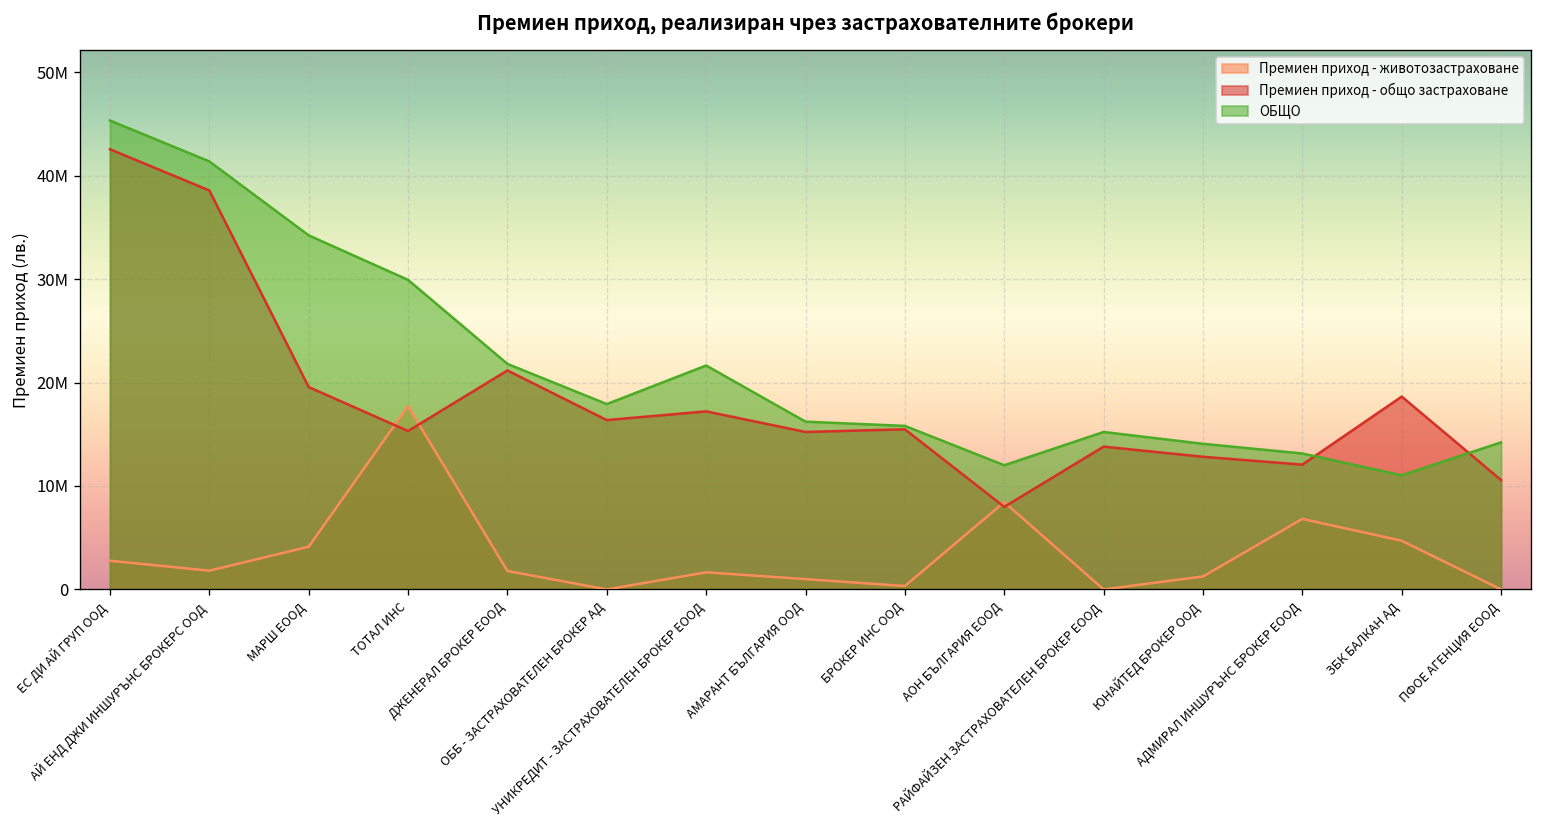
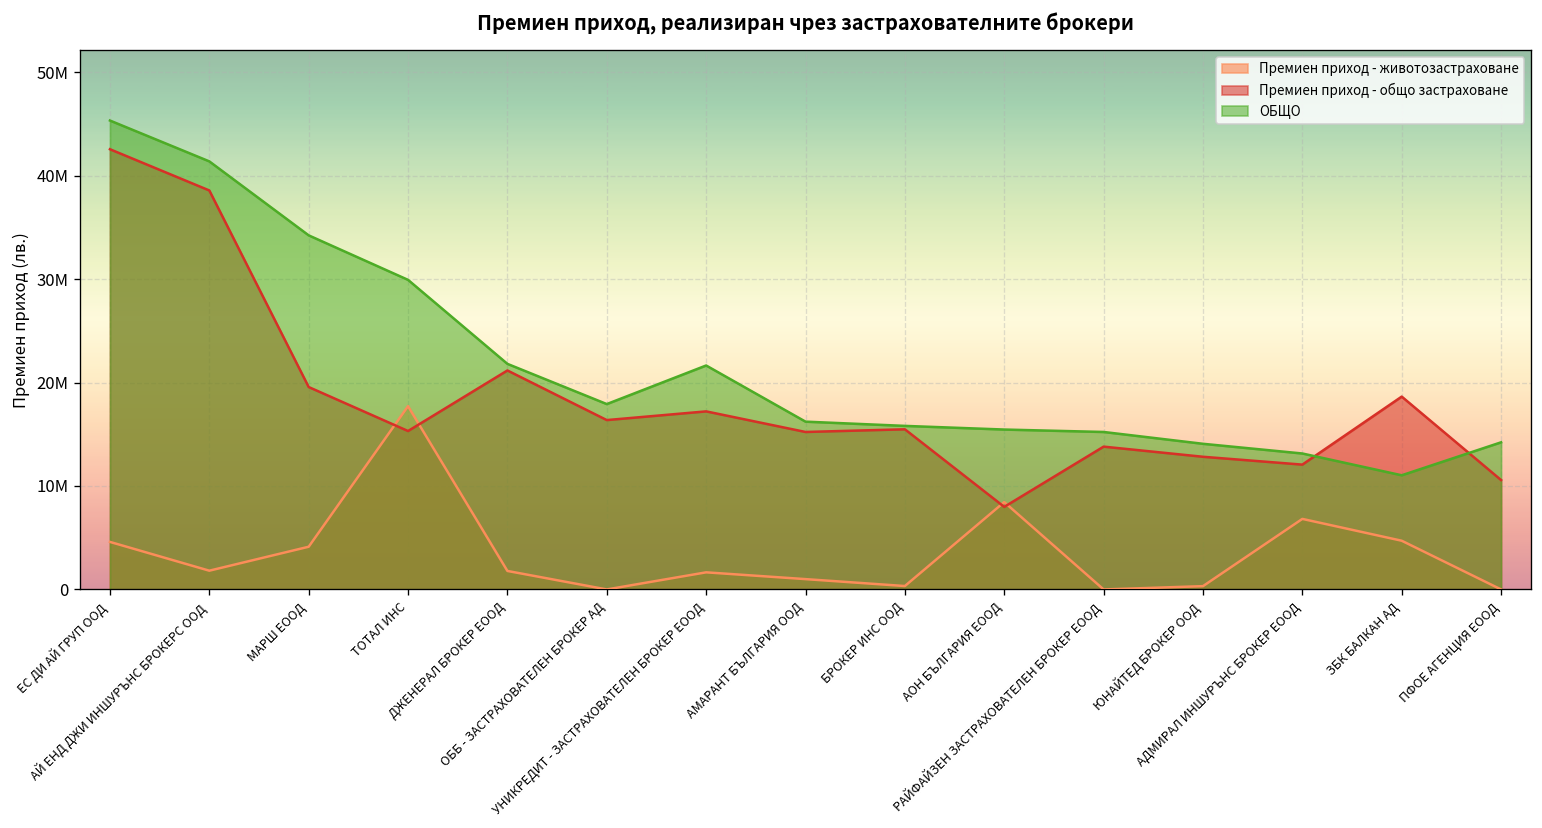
  {
    "Премиен приход - животозастраховане": {
-     "ЕС ДИ АЙ ГРУП ООД": "3М",
+     "ЕС ДИ АЙ ГРУП ООД": "5М",
      "АЙ ЕНД ДЖИ ИНШУРЪНС БРОКЕРС ООД": "2М",
      "МАРШ ЕООД": "4М",
      "ТОТАЛ ИНС": "18М",
      "ДЖЕНЕРАЛ БРОКЕР ЕООД": "2М",
      "ОББ - ЗАСТРАХОВАТЕЛЕН БРОКЕР АД": "0М",
      "УНИКРЕДИТ - ЗАСТРАХОВАТЕЛЕН БРОКЕР ЕООД": "2М",
      "АМАРАНТ БЪЛГАРИЯ ООД": "1М",
      "БРОКЕР ИНС ООД": "0М",
      "АОН БЪЛГАРИЯ ЕООД": "8М",
      "РАЙФАЙЗЕН ЗАСТРАХОВАТЕЛЕН БРОКЕР ЕООД": "0М",
-     "ЮНАЙТЕД БРОКЕР ООД": "1М",
+     "ЮНАЙТЕД БРОКЕР ООД": "0М",
      "АДМИРАЛ ИНШУРЪНС БРОКЕР ЕООД": "7М",
      "ЗБК БАЛКАН АД": "5М",
      "ПФОЕ АГЕНЦИЯ ЕООД": "0М"
    },
    "Премиен приход - общо застраховане": {
      "ЕС ДИ АЙ ГРУП ООД": "43М",
      "АЙ ЕНД ДЖИ ИНШУРЪНС БРОКЕРС ООД": "39М",
      "МАРШ ЕООД": "20М",
      "ТОТАЛ ИНС": "15М",
      "ДЖЕНЕРАЛ БРОКЕР ЕООД": "21М",
      "ОББ - ЗАСТРАХОВАТЕЛЕН БРОКЕР АД": "16М",
      "УНИКРЕДИТ - ЗАСТРАХОВАТЕЛЕН БРОКЕР ЕООД": "17М",
      "АМАРАНТ БЪЛГАРИЯ ООД": "15М",
      "БРОКЕР ИНС ООД": "15М",
      "АОН БЪЛГАРИЯ ЕООД": "8М",
      "РАЙФАЙЗЕН ЗАСТРАХОВАТЕЛЕН БРОКЕР ЕООД": "14М",
      "ЮНАЙТЕД БРОКЕР ООД": "13М",
      "АДМИРАЛ ИНШУРЪНС БРОКЕР ЕООД": "12М",
      "ЗБК БАЛКАН АД": "19М",
      "ПФОЕ АГЕНЦИЯ ЕООД": "11М"
    },
    "ОБЩО": {
      "ЕС ДИ АЙ ГРУП ООД": "45М",
      "АЙ ЕНД ДЖИ ИНШУРЪНС БРОКЕРС ООД": "41М",
      "МАРШ ЕООД": "34М",
      "ТОТАЛ ИНС": "30М",
      "ДЖЕНЕРАЛ БРОКЕР ЕООД": "22М",
      "ОББ - ЗАСТРАХОВАТЕЛЕН БРОКЕР АД": "18М",
      "УНИКРЕДИТ - ЗАСТРАХОВАТЕЛЕН БРОКЕР ЕООД": "22М",
      "АМАРАНТ БЪЛГАРИЯ ООД": "16М",
      "БРОКЕР ИНС ООД": "16М",
-     "АОН БЪЛГАРИЯ ЕООД": "12М",
+     "АОН БЪЛГАРИЯ ЕООД": "15М",
      "РАЙФАЙЗЕН ЗАСТРАХОВАТЕЛЕН БРОКЕР ЕООД": "15М",
      "ЮНАЙТЕД БРОКЕР ООД": "14М",
      "АДМИРАЛ ИНШУРЪНС БРОКЕР ЕООД": "13М",
      "ЗБК БАЛКАН АД": "11М",
      "ПФОЕ АГЕНЦИЯ ЕООД": "14М"
    }
  }
